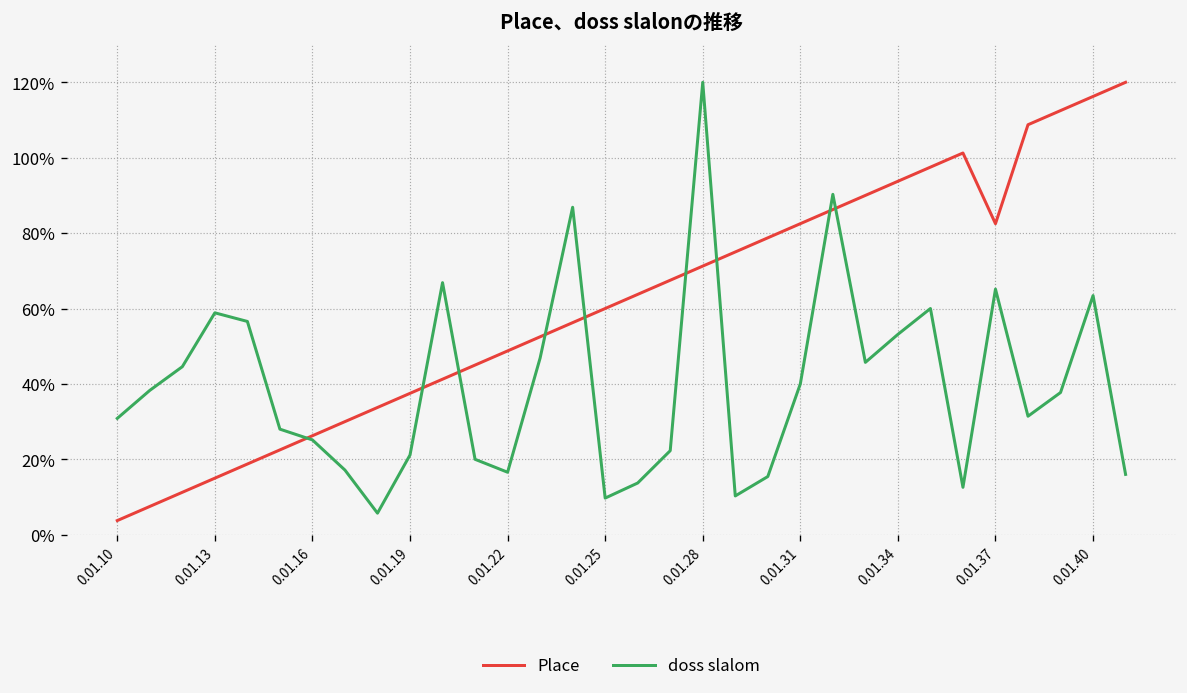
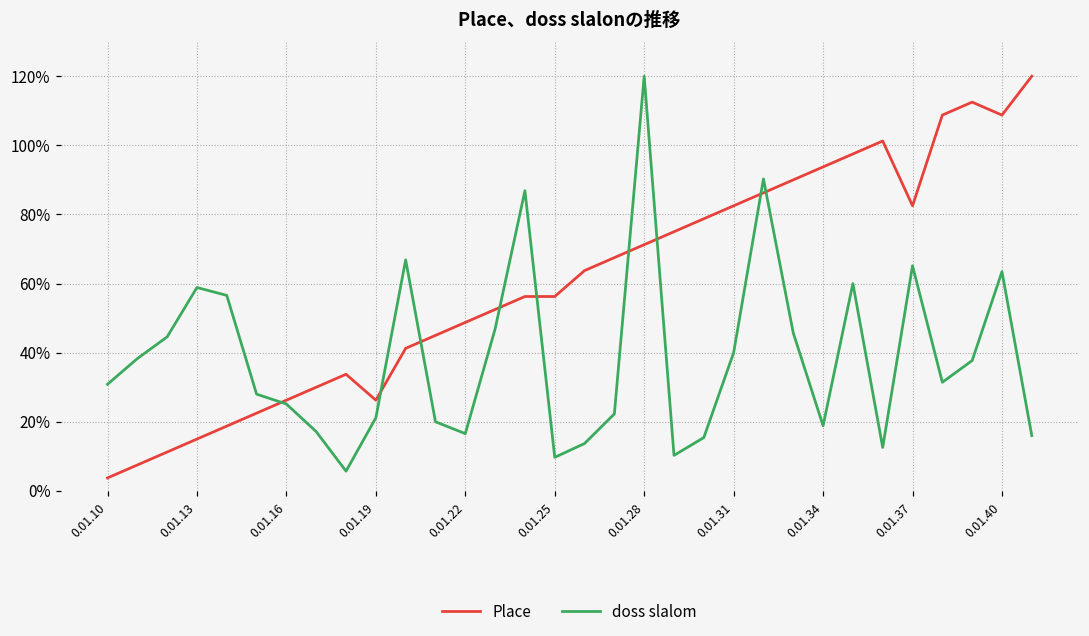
  {
    "Place": {
      "0.01.10": "4%",
      "0.01.13": "15%",
      "0.01.16": "26%",
-     "0.01.19": "38%",
+     "0.01.19": "26%",
      "0.01.22": "49%",
-     "0.01.25": "60%",
+     "0.01.25": "56%",
      "0.01.28": "71%",
      "0.01.31": "83%",
      "0.01.34": "94%",
      "0.01.37": "83%",
-     "0.01.40": "116%"
+     "0.01.40": "109%"
    },
    "doss slalom": {
      "0.01.10": "31%",
      "0.01.13": "59%",
      "0.01.16": "25%",
      "0.01.19": "21%",
      "0.01.22": "17%",
      "0.01.25": "10%",
      "0.01.28": "120%",
      "0.01.31": "40%",
-     "0.01.34": "53%",
+     "0.01.34": "19%",
      "0.01.37": "65%",
      "0.01.40": "63%"
    }
  }
